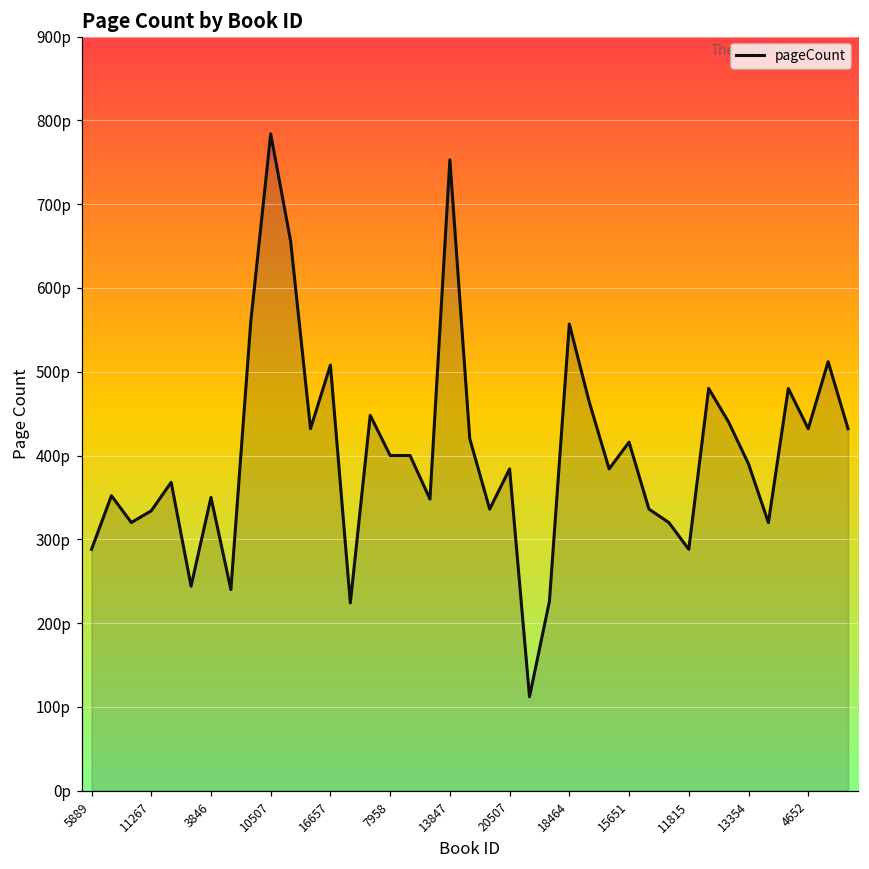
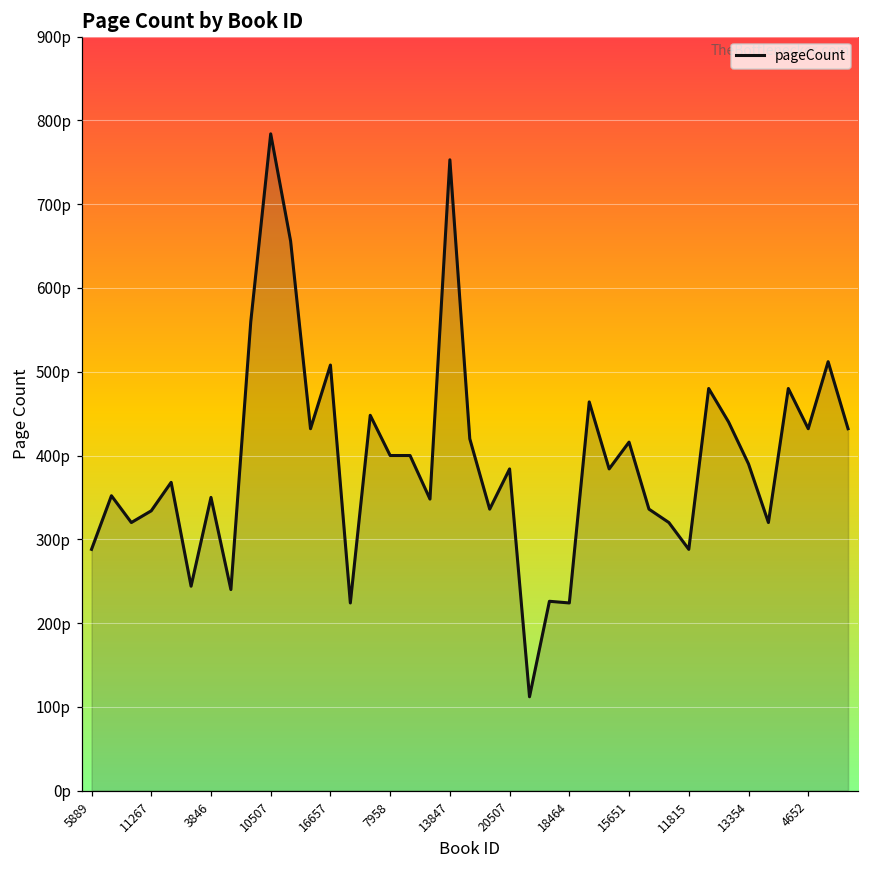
  {
    "5889": "290p",
    "11267": "330p",
    "3846": "350p",
    "10507": "780p",
    "16657": "510p",
    "7958": "400p",
    "13847": "750p",
    "20507": "380p",
-   "18464": "560p",
+   "18464": "220p",
    "15651": "420p",
    "11815": "290p",
    "13354": "390p",
    "4652": "430p"
  }
